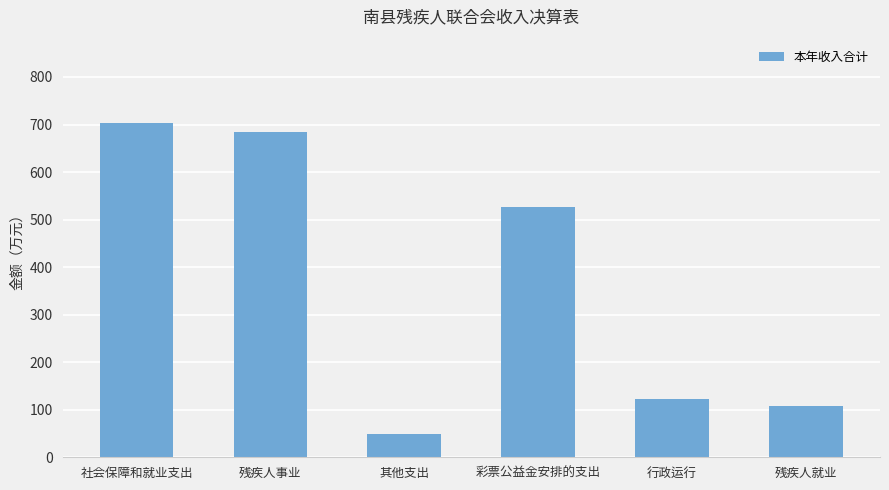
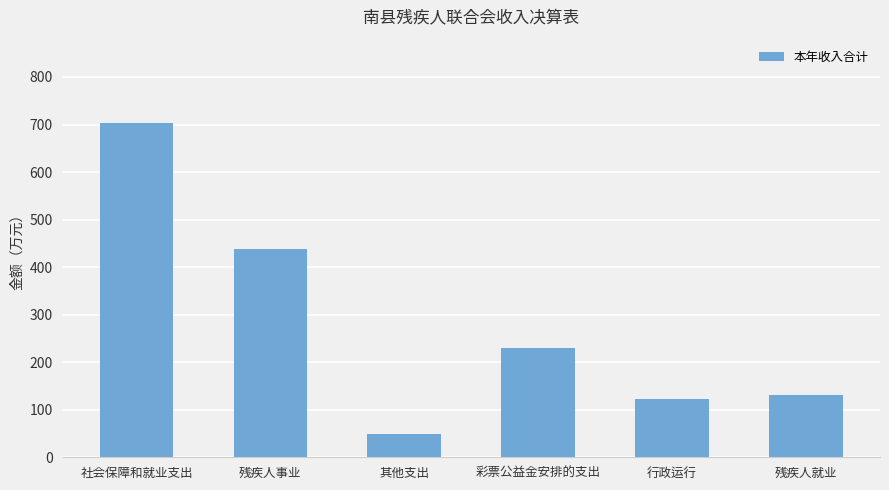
  {
    "社会保障和就业支出": 700,
-   "残疾人事业": 680,
+   "残疾人事业": 440,
    "其他支出": 50,
-   "彩票公益金安排的支出": 530,
+   "彩票公益金安排的支出": 230,
    "行政运行": 120,
-   "残疾人就业": 110
+   "残疾人就业": 130
  }
